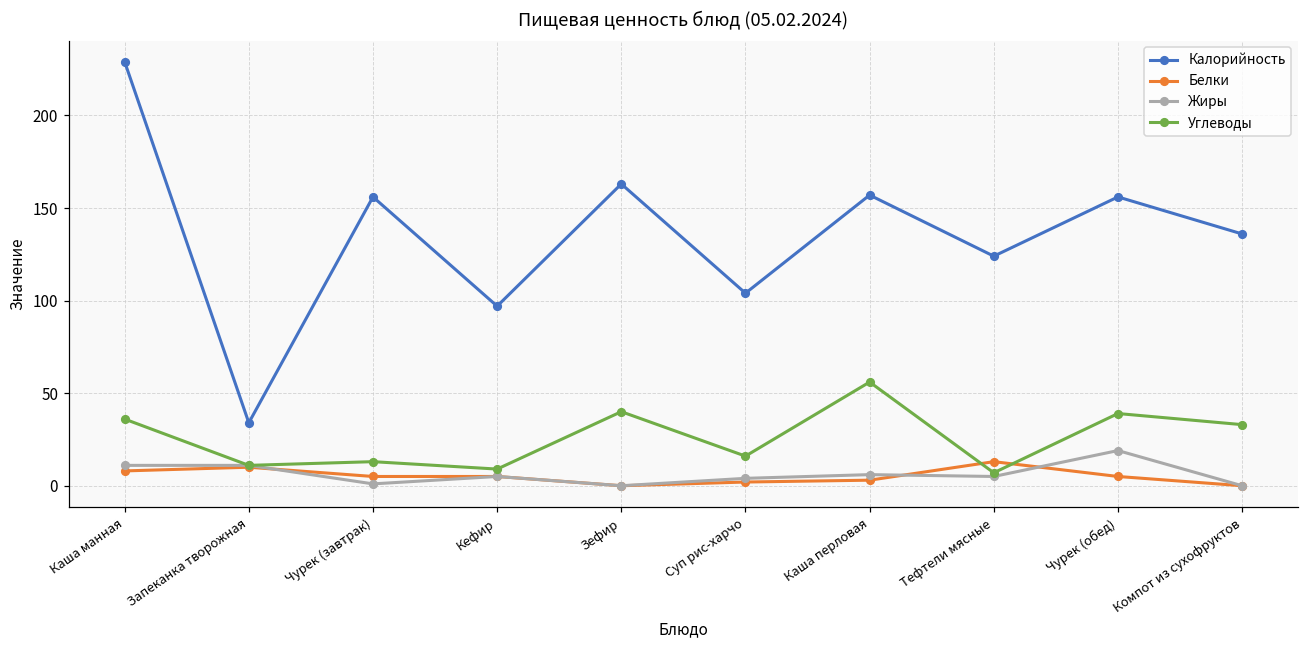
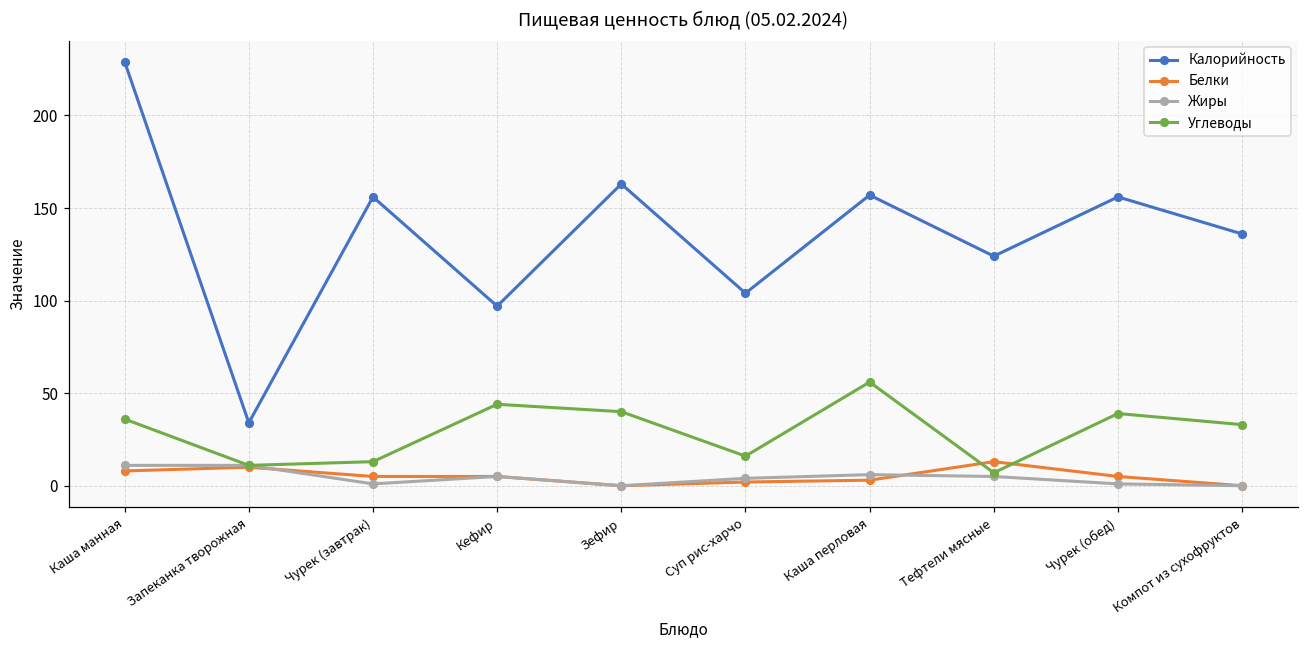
  {
    "Калорийность": {
      "Каша манная": 229,
      "Запеканка творожная": 34,
      "Чурек (завтрак)": 156,
      "Кефир": 97,
      "Зефир": 163,
      "Суп рис-харчо": 104,
      "Каша перловая": 157,
      "Тефтели мясные": 124,
      "Чурек (обед)": 156,
      "Компот из сухофруктов": 136
    },
    "Белки": {
      "Каша манная": 8,
      "Чурек (завтрак)": 5,
      "Суп рис-харчо": 2,
      "Каша перловая": 3,
      "Тефтели мясные": 13,
      "Чурек (обед)": 5
    },
    "Жиры": {
      "Каша манная": 11,
      "Чурек (завтрак)": 1,
      "Суп рис-харчо": 4,
      "Каша перловая": 6,
      "Тефтели мясные": 5,
-     "Чурек (обед)": 19
+     "Чурек (обед)": 1
    },
    "Углеводы": {
      "Каша манная": 36,
      "Чурек (завтрак)": 13,
-     "Кефир": 9,
+     "Кефир": 44,
      "Зефир": 40,
      "Суп рис-харчо": 16,
      "Каша перловая": 56,
      "Тефтели мясные": 7,
      "Чурек (обед)": 39,
      "Компот из сухофруктов": 33
    }
  }
